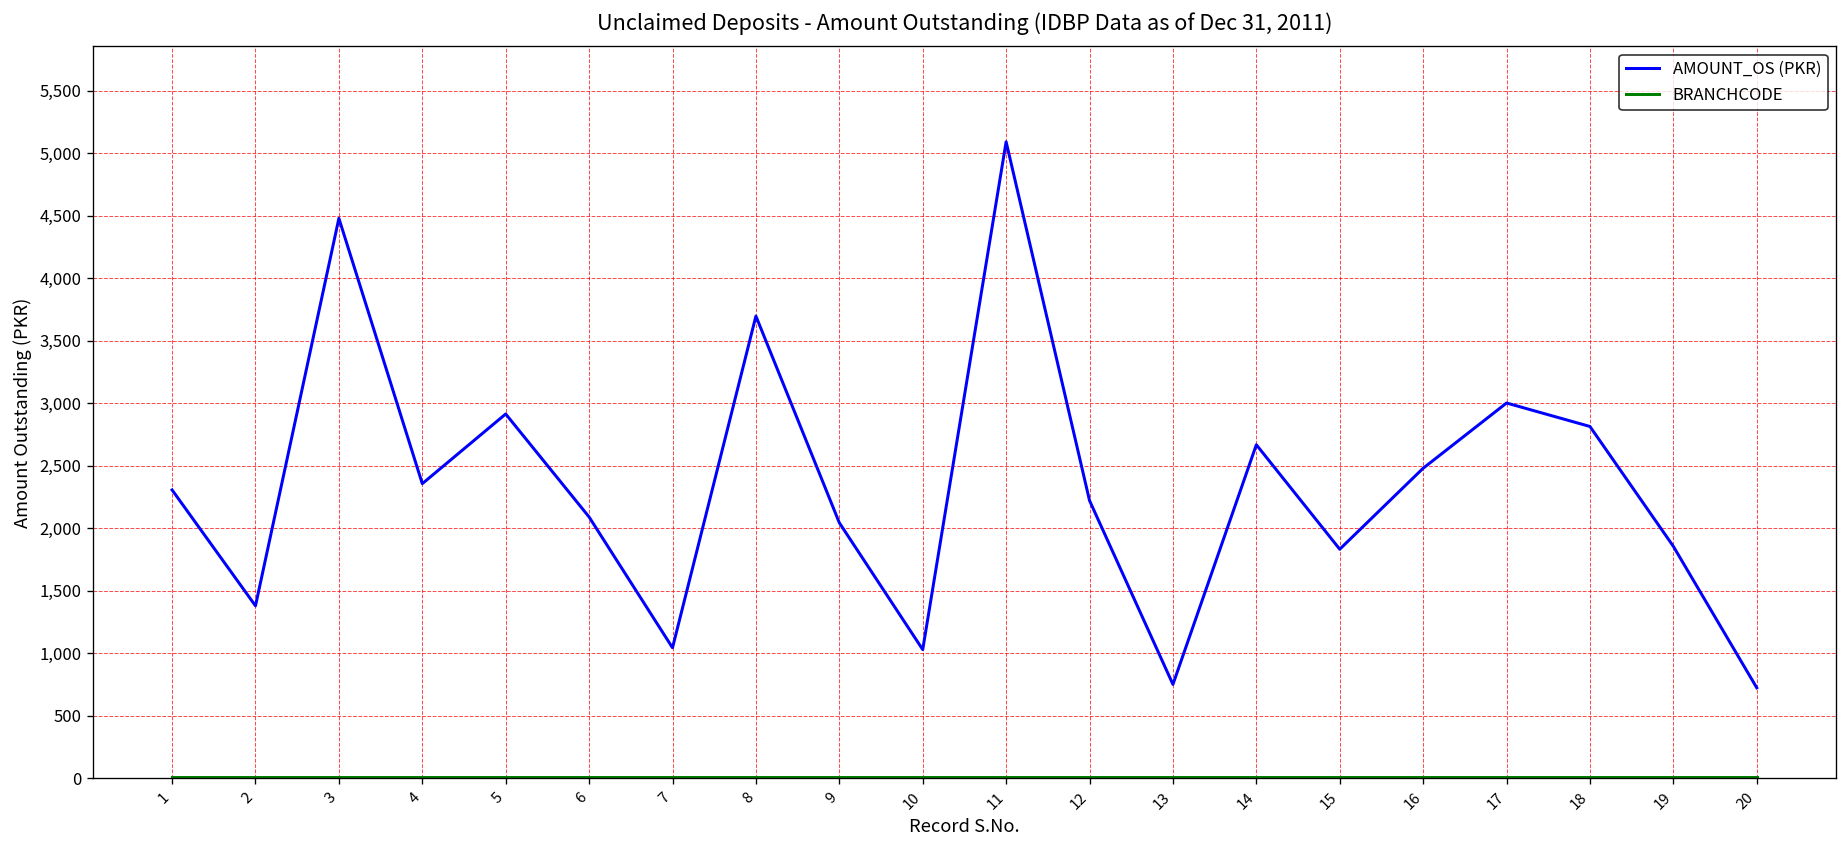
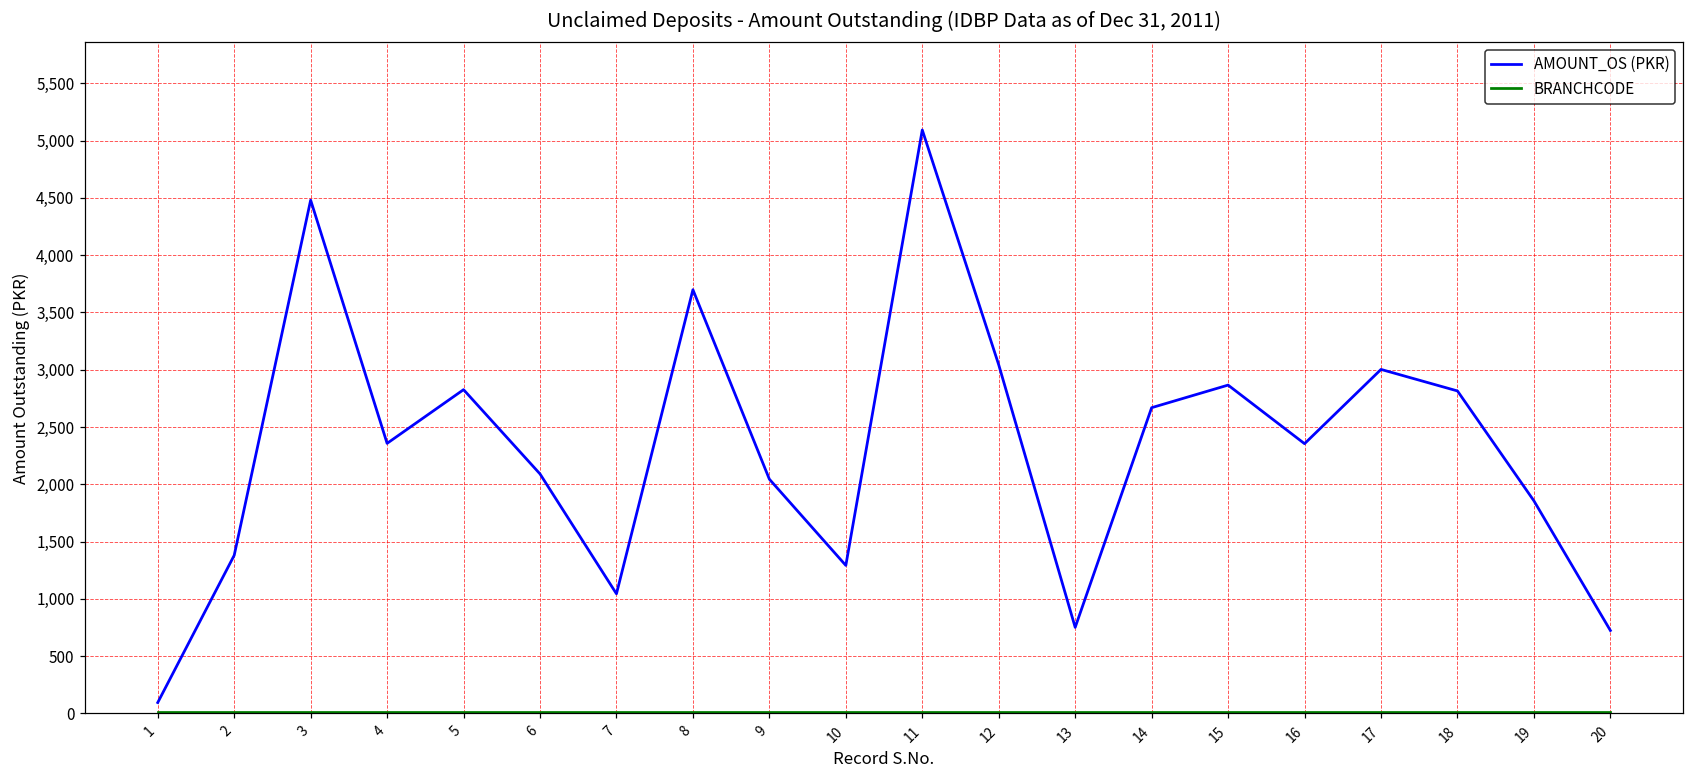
  {
    "AMOUNT_OS (PKR)": {
-     "1": "2,310",
+     "1": "100",
      "2": "1,380",
      "3": "4,480",
      "4": "2,360",
-     "5": "2,910",
+     "5": "2,830",
      "6": "2,090",
      "7": "1,040",
      "8": "3,700",
      "9": "2,040",
-     "10": "1,030",
+     "10": "1,290",
      "11": "5,090",
-     "12": "2,220",
+     "12": "3,040",
      "13": "750",
      "14": "2,670",
-     "15": "1,830",
-     "16": "2,480",
+     "15": "2,870",
+     "16": "2,350",
      "17": "3,000",
      "18": "2,820",
      "19": "1,860",
      "20": "720"
    },
    "BRANCHCODE": {
      "1": "10",
      "2": "10",
      "3": "10",
      "4": "10",
      "5": "10",
      "6": "10",
      "7": "10",
      "8": "10",
      "9": "10",
      "10": "10",
      "11": "10",
      "12": "10",
      "13": "10",
      "14": "10",
      "15": "10",
      "16": "10",
      "17": "10",
      "18": "10",
      "19": "10",
      "20": "10"
    }
  }
